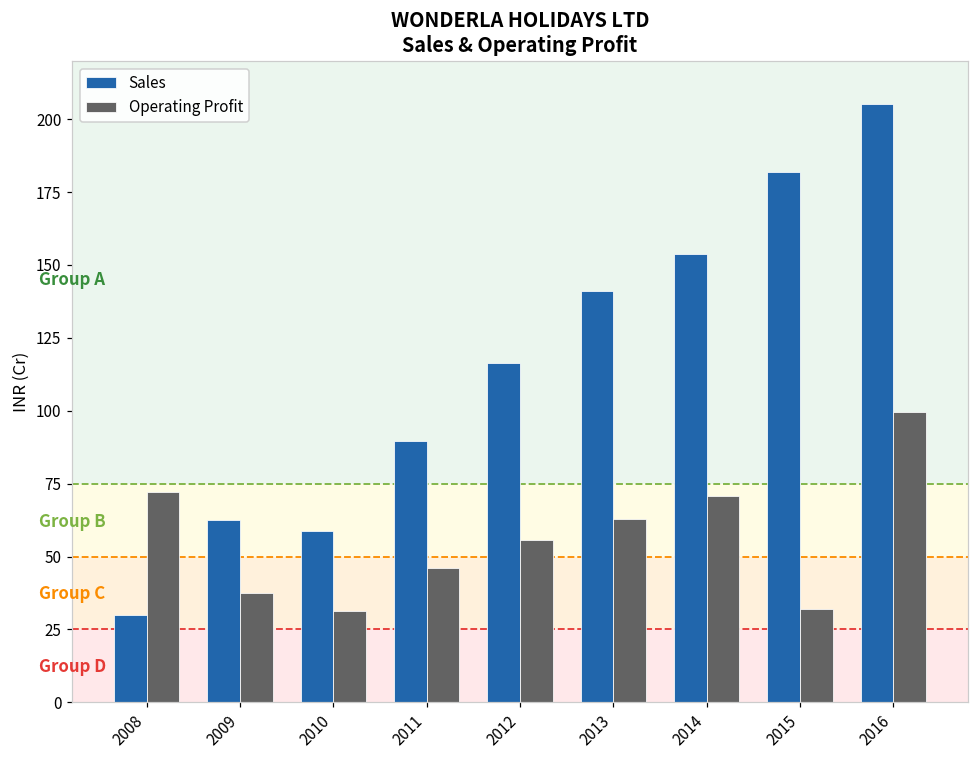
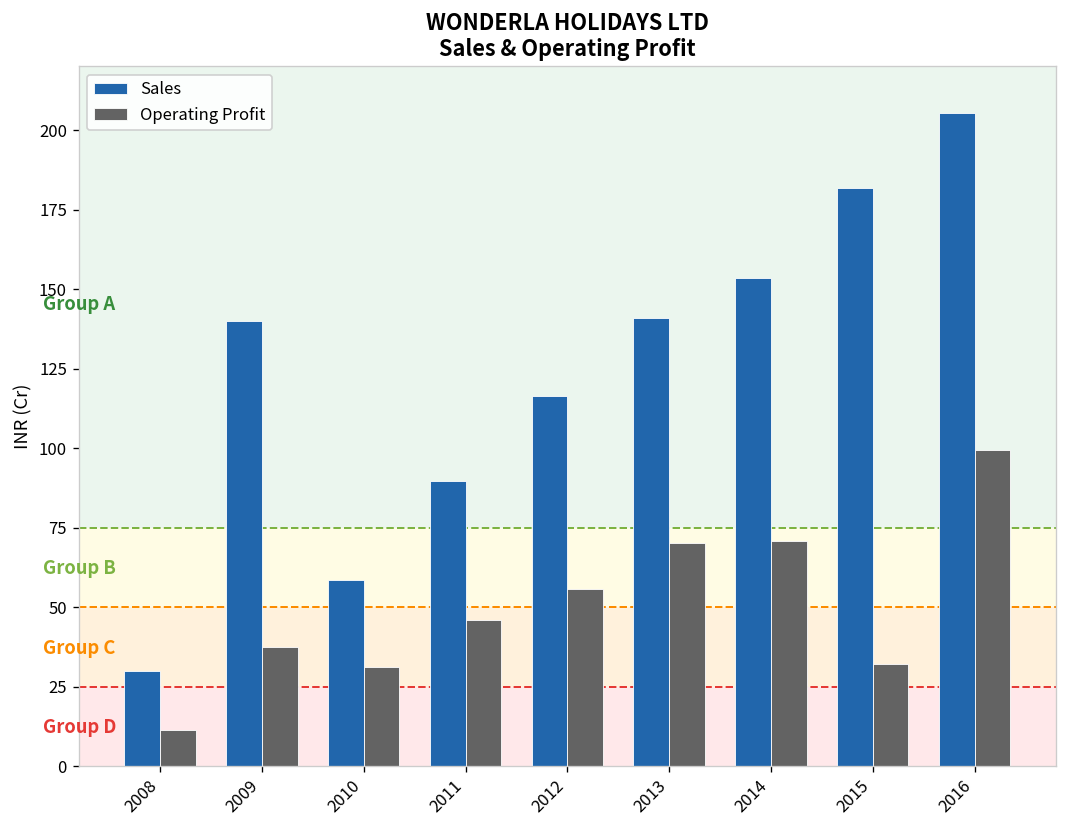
  {
    "Sales": {
      "2008": 30,
-     "2009": 62,
+     "2009": 140,
      "2010": 59,
      "2011": 90,
      "2012": 116,
      "2013": 141,
      "2014": 154,
      "2015": 182,
      "2016": 205
    },
    "Operating Profit": {
-     "2008": 72,
+     "2008": 11,
      "2009": 37,
      "2010": 31,
      "2011": 46,
      "2012": 56,
-     "2013": 63,
+     "2013": 70,
      "2014": 71,
      "2015": 32,
      "2016": 100
    }
  }
